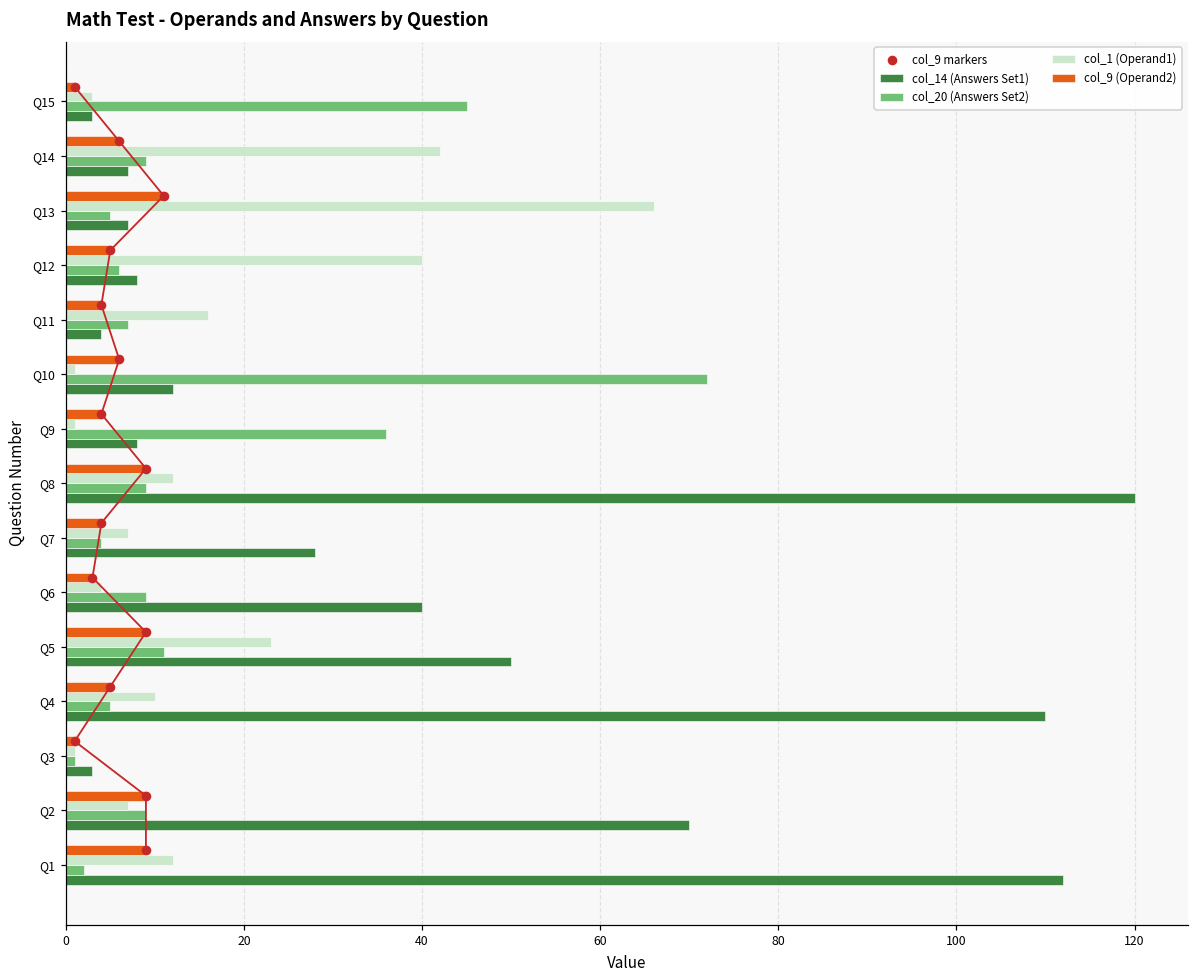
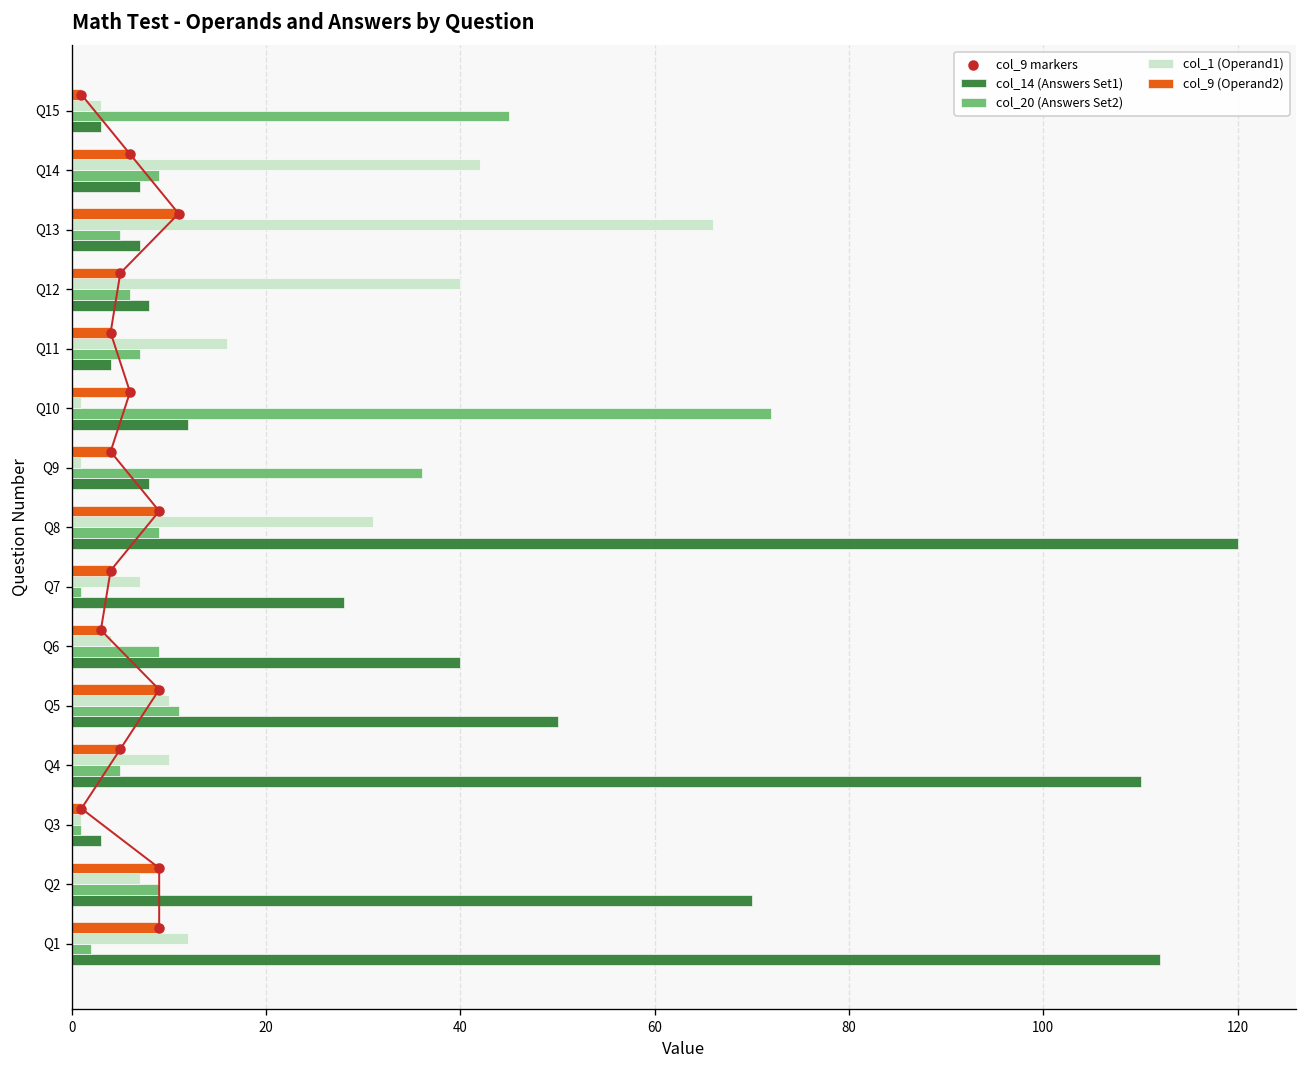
  {
    "col_14 (Answers Set1)": {
      "Q15": 3,
      "Q14": 7,
      "Q13": 7,
      "Q12": 8,
      "Q11": 4,
      "Q10": 12,
      "Q9": 8,
      "Q8": 120,
      "Q7": 28,
      "Q6": 40,
      "Q5": 50,
      "Q4": 110,
      "Q3": 3,
      "Q2": 70,
      "Q1": 112
    },
    "col_20 (Answers Set2)": {
      "Q15": 45,
      "Q14": 9,
      "Q13": 5,
      "Q12": 6,
      "Q11": 7,
      "Q10": 72,
      "Q9": 36,
      "Q8": 9,
-     "Q7": 4,
+     "Q7": 1,
      "Q6": 9,
      "Q5": 11,
      "Q4": 5,
      "Q3": 1,
      "Q2": 9,
      "Q1": 2
    },
    "col_1 (Operand1)": {
      "Q15": 3,
      "Q14": 42,
      "Q13": 66,
      "Q12": 40,
      "Q11": 16,
      "Q10": 1,
      "Q9": 1,
-     "Q8": 12,
+     "Q8": 31,
      "Q7": 7,
      "Q6": 4,
-     "Q5": 23,
+     "Q5": 10,
      "Q4": 10,
      "Q3": 1,
      "Q2": 7,
      "Q1": 12
    },
    "col_9 markers": {
      "Q15": 1,
      "Q14": 6,
      "Q13": 11,
      "Q12": 5,
      "Q11": 4,
      "Q10": 6,
      "Q9": 4,
      "Q8": 9,
      "Q7": 4,
      "Q6": 3,
      "Q5": 9,
      "Q4": 5,
      "Q3": 1,
      "Q2": 9,
      "Q1": 9
    }
  }
